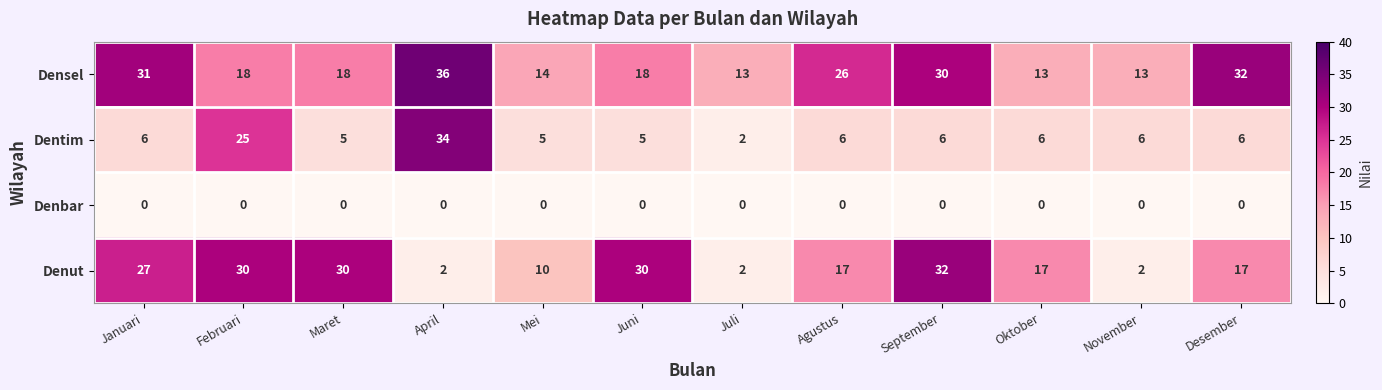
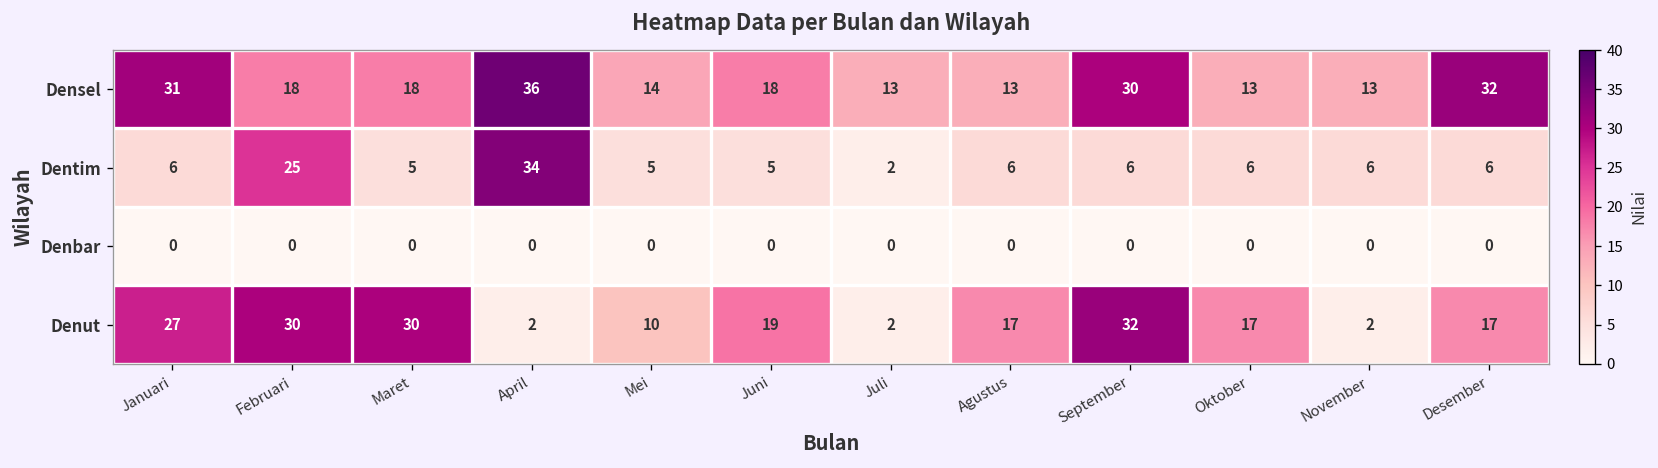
  {
    "Densel": {
      "Januari": 31,
      "Februari": 18,
      "Maret": 18,
      "April": 36,
      "Mei": 14,
      "Juni": 18,
      "Juli": 13,
-     "Agustus": 26,
+     "Agustus": 13,
      "September": 30,
      "Oktober": 13,
      "November": 13,
      "Desember": 32
    },
    "Dentim": {
      "Januari": 6,
      "Februari": 25,
      "Maret": 5,
      "April": 34,
      "Mei": 5,
      "Juni": 5,
      "Juli": 2,
      "Agustus": 6,
      "September": 6,
      "Oktober": 6,
      "November": 6,
      "Desember": 6
    },
    "Denbar": {
      "Januari": 0,
      "Februari": 0,
      "Maret": 0,
      "April": 0,
      "Mei": 0,
      "Juni": 0,
      "Juli": 0,
      "Agustus": 0,
      "September": 0,
      "Oktober": 0,
      "November": 0,
      "Desember": 0
    },
    "Denut": {
      "Januari": 27,
      "Februari": 30,
      "Maret": 30,
      "April": 2,
      "Mei": 10,
-     "Juni": 30,
+     "Juni": 19,
      "Juli": 2,
      "Agustus": 17,
      "September": 32,
      "Oktober": 17,
      "November": 2,
      "Desember": 17
    }
  }
